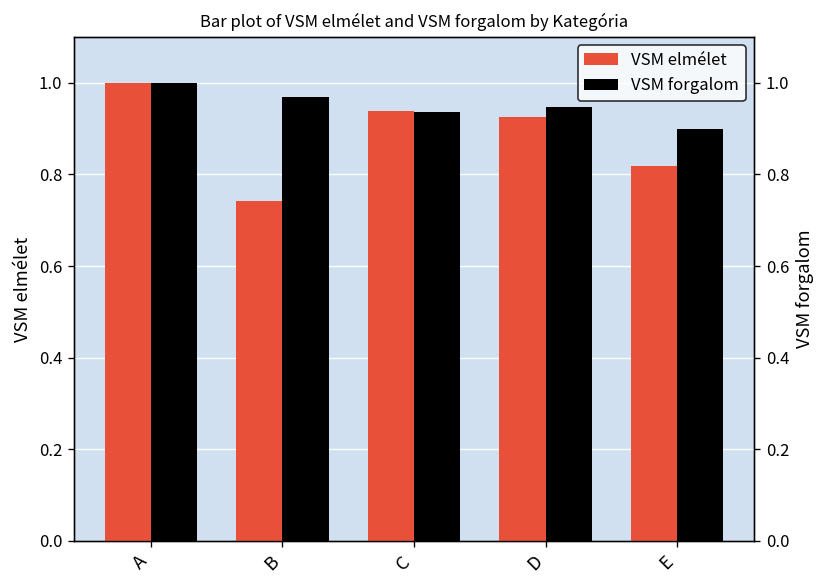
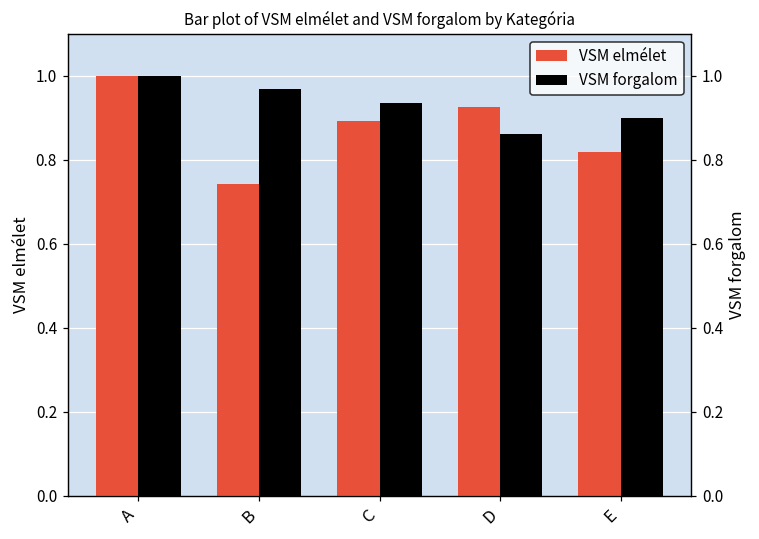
  {
    "VSM elmélet": {
      "A": 1.00,
      "B": 0.74,
-     "C": 0.94,
+     "C": 0.89,
      "D": 0.93,
      "E": 0.82
    },
    "VSM forgalom": {
      "A": 1.00,
      "B": 0.97,
      "C": 0.94,
-     "D": 0.95,
+     "D": 0.86,
      "E": 0.90
    }
  }
